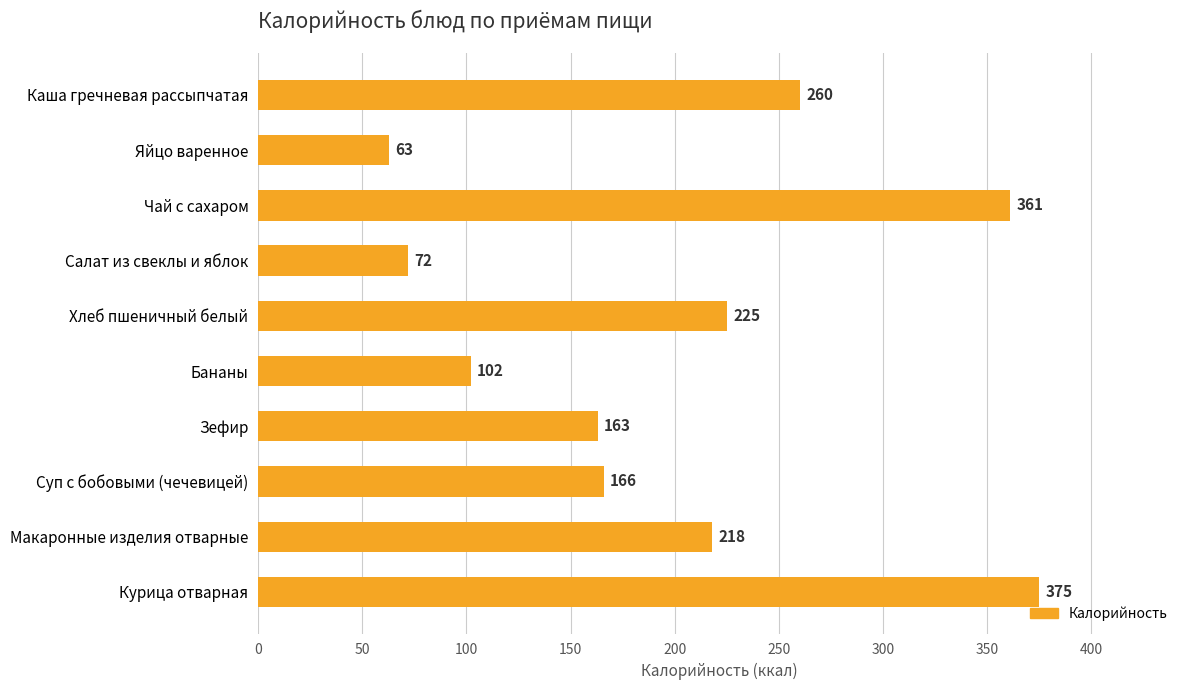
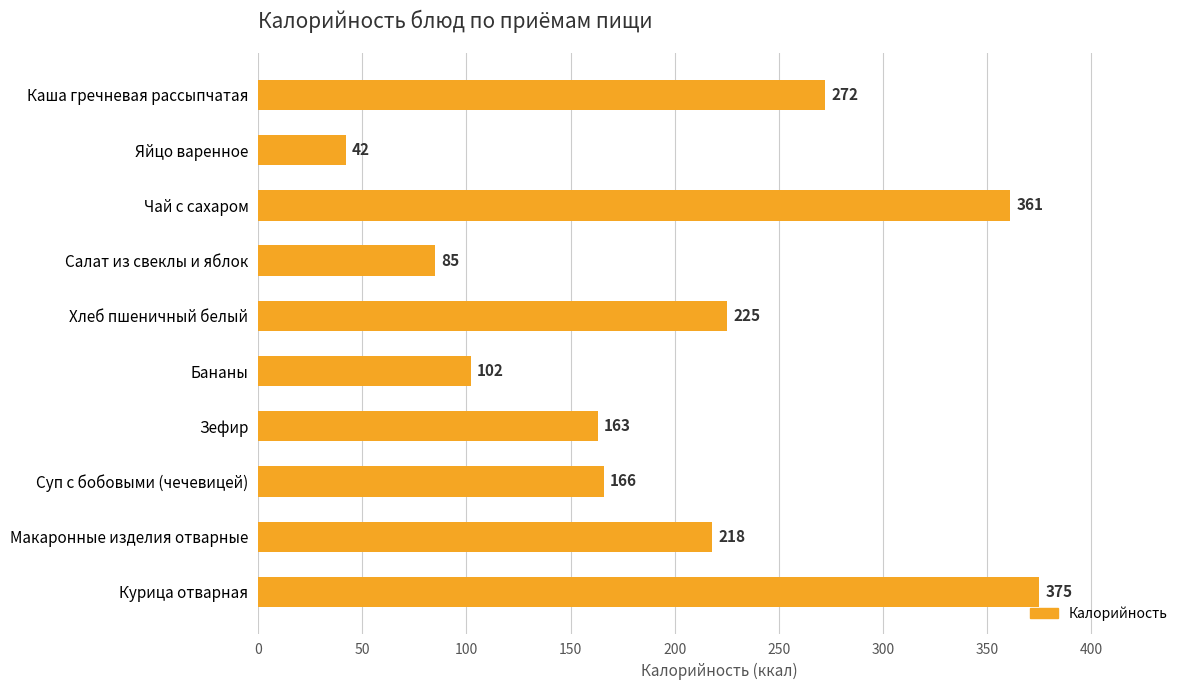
  {
-   "Каша гречневая рассыпчатая": 260,
-   "Яйцо варенное": 63,
+   "Каша гречневая рассыпчатая": 272,
+   "Яйцо варенное": 42,
    "Чай с сахаром": 361,
-   "Салат из свеклы и яблок": 72,
+   "Салат из свеклы и яблок": 85,
    "Хлеб пшеничный белый": 225,
    "Бананы": 102,
    "Зефир": 163,
    "Суп с бобовыми (чечевицей)": 166,
    "Макаронные изделия отварные": 218,
    "Курица отварная": 375
  }
